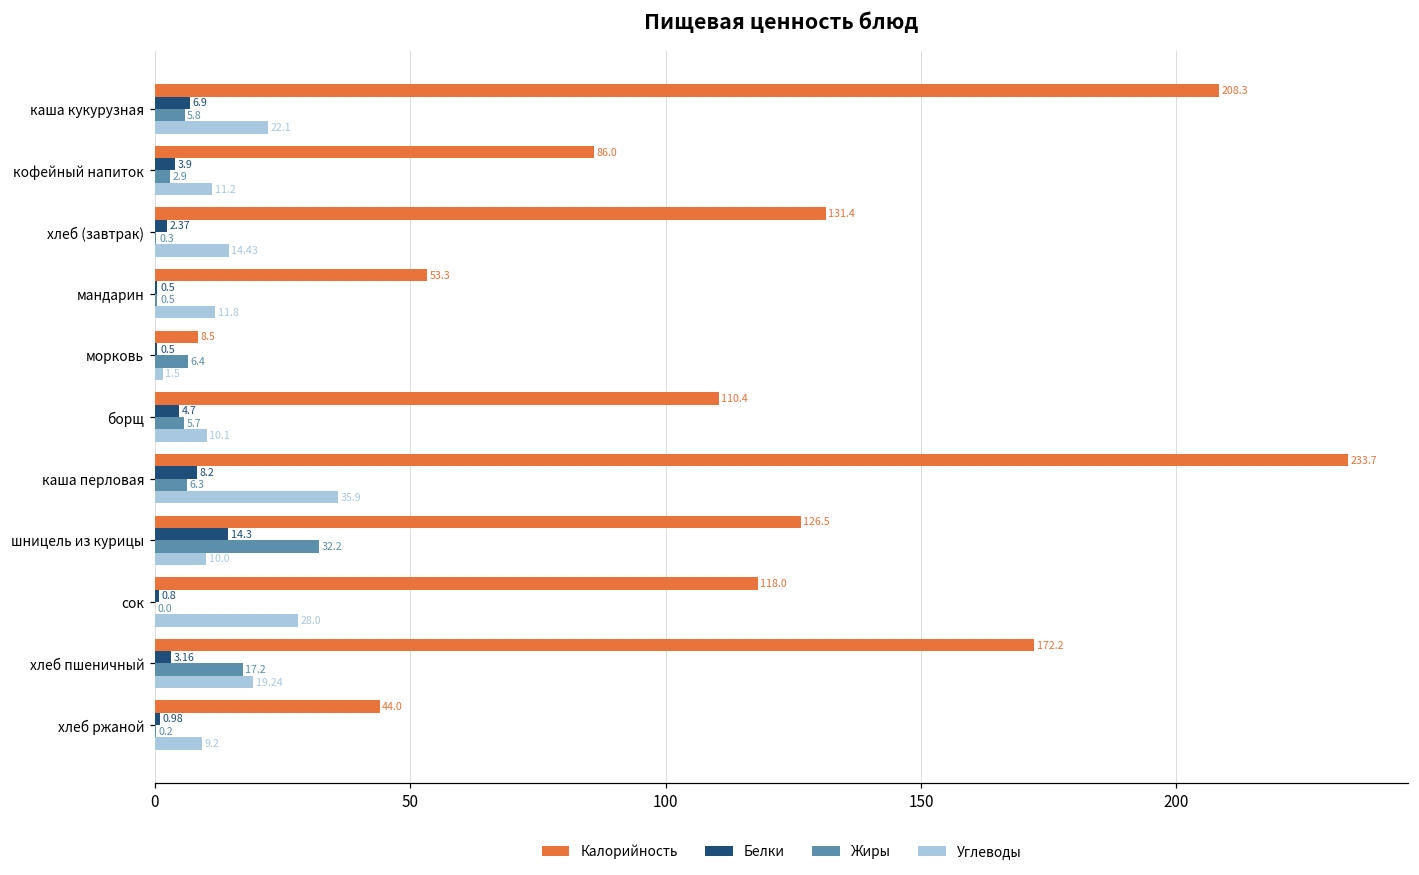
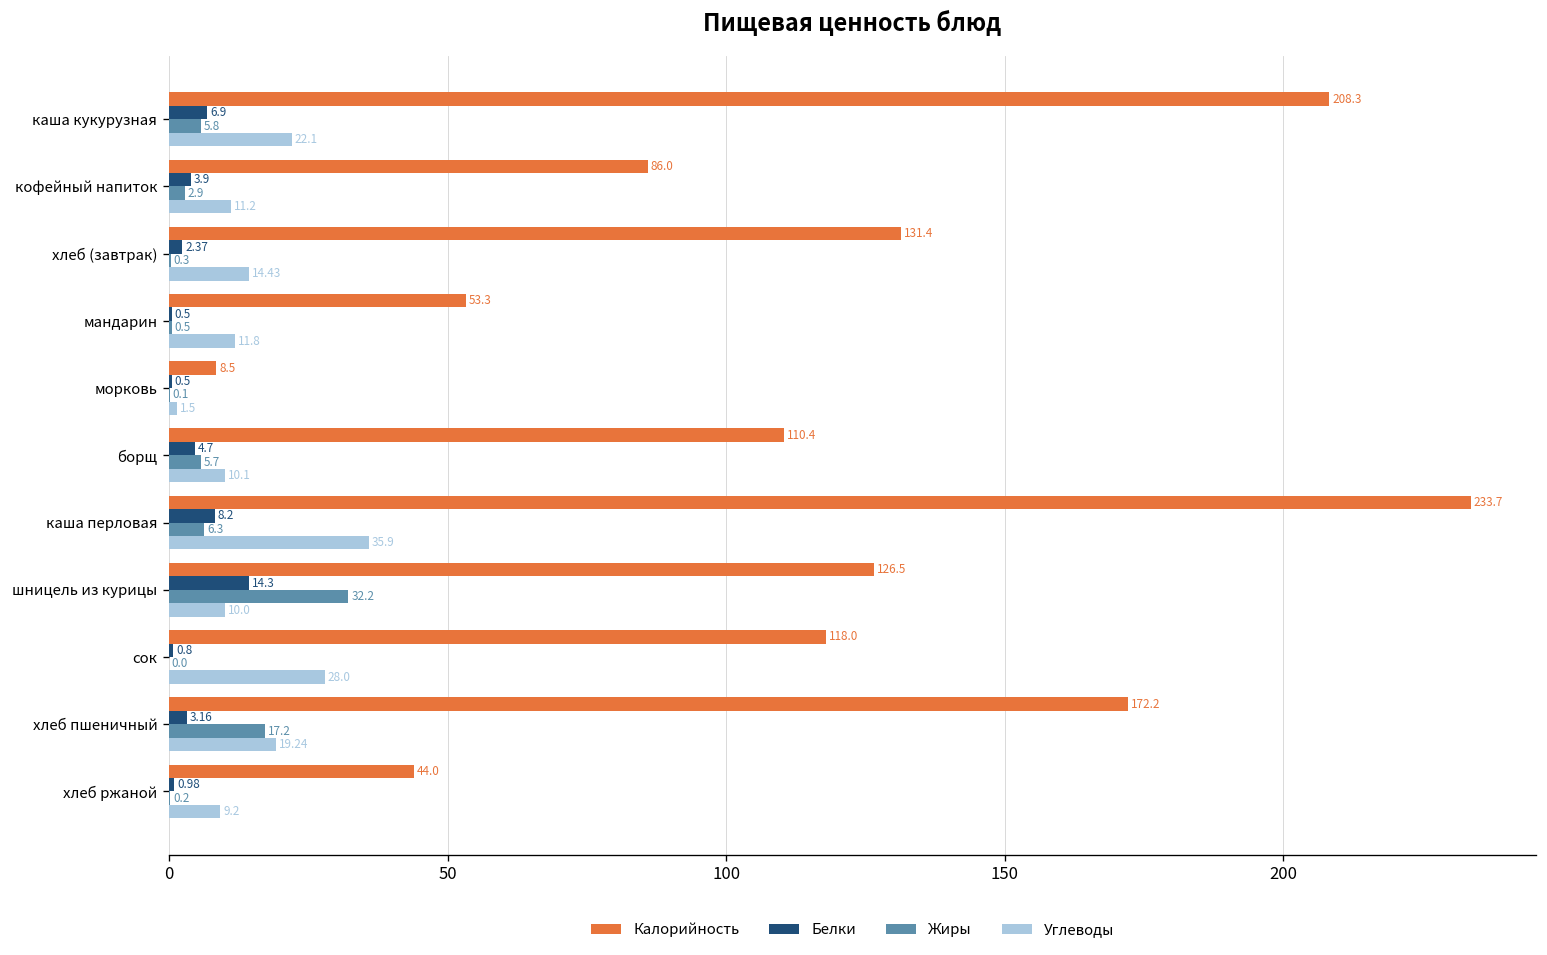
  {
    "Калорийность": {
      "каша кукурузная": 208.3,
      "кофейный напиток": 86.0,
      "хлеб (завтрак)": 131.4,
      "мандарин": 53.3,
      "морковь": 8.5,
      "борщ": 110.4,
      "каша перловая": 233.7,
      "шницель из курицы": 126.5,
      "сок": 118.0,
      "хлеб пшеничный": 172.2,
      "хлеб ржаной": 44.0
    },
    "Белки": {
      "каша кукурузная": 6.9,
      "кофейный напиток": 3.9,
      "хлеб (завтрак)": 2.37,
      "мандарин": 0.5,
      "морковь": 0.5,
      "борщ": 4.7,
      "каша перловая": 8.2,
      "шницель из курицы": 14.3,
      "сок": 0.8,
      "хлеб пшеничный": 3.16,
      "хлеб ржаной": 0.98
    },
    "Жиры": {
      "каша кукурузная": 5.8,
      "кофейный напиток": 2.9,
      "хлеб (завтрак)": 0.3,
      "мандарин": 0.5,
-     "морковь": 6.4,
+     "морковь": 0.1,
      "борщ": 5.7,
      "каша перловая": 6.3,
      "шницель из курицы": 32.2,
      "сок": 0.0,
      "хлеб пшеничный": 17.2,
      "хлеб ржаной": 0.2
    },
    "Углеводы": {
      "каша кукурузная": 22.1,
      "кофейный напиток": 11.2,
      "хлеб (завтрак)": 14.43,
      "мандарин": 11.8,
      "морковь": 1.5,
      "борщ": 10.1,
      "каша перловая": 35.9,
      "шницель из курицы": 10.0,
      "сок": 28.0,
      "хлеб пшеничный": 19.24,
      "хлеб ржаной": 9.2
    }
  }
